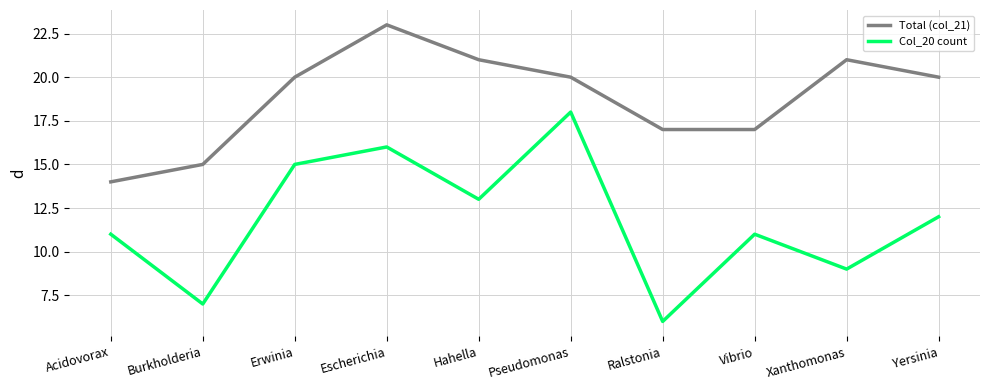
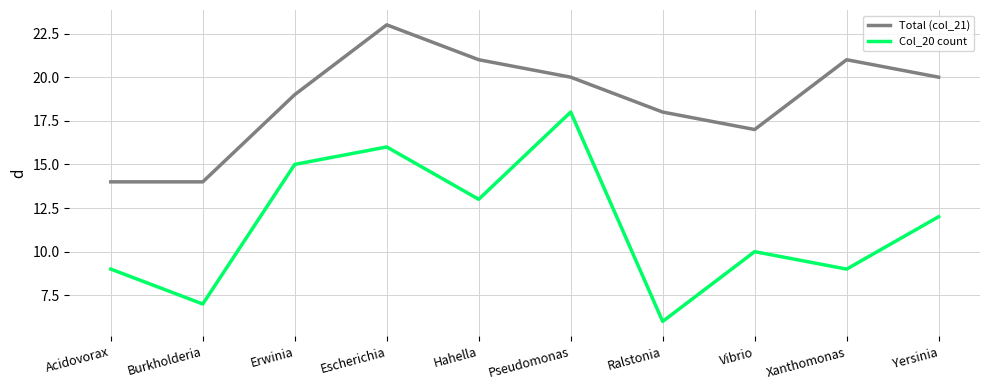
  {
    "Total (col_21)": {
      "Acidovorax": 14,
-     "Burkholderia": 15,
-     "Erwinia": 20,
+     "Burkholderia": 14,
+     "Erwinia": 19,
      "Escherichia": 23,
      "Hahella": 21,
      "Pseudomonas": 20,
-     "Ralstonia": 17,
+     "Ralstonia": 18,
      "Vibrio": 17,
      "Xanthomonas": 21,
      "Yersinia": 20
    },
    "Col_20 count": {
-     "Acidovorax": 11,
+     "Acidovorax": 9,
      "Burkholderia": 7,
      "Erwinia": 15,
      "Escherichia": 16,
      "Hahella": 13,
      "Pseudomonas": 18,
      "Ralstonia": 6,
-     "Vibrio": 11,
+     "Vibrio": 10,
      "Xanthomonas": 9,
      "Yersinia": 12
    }
  }
